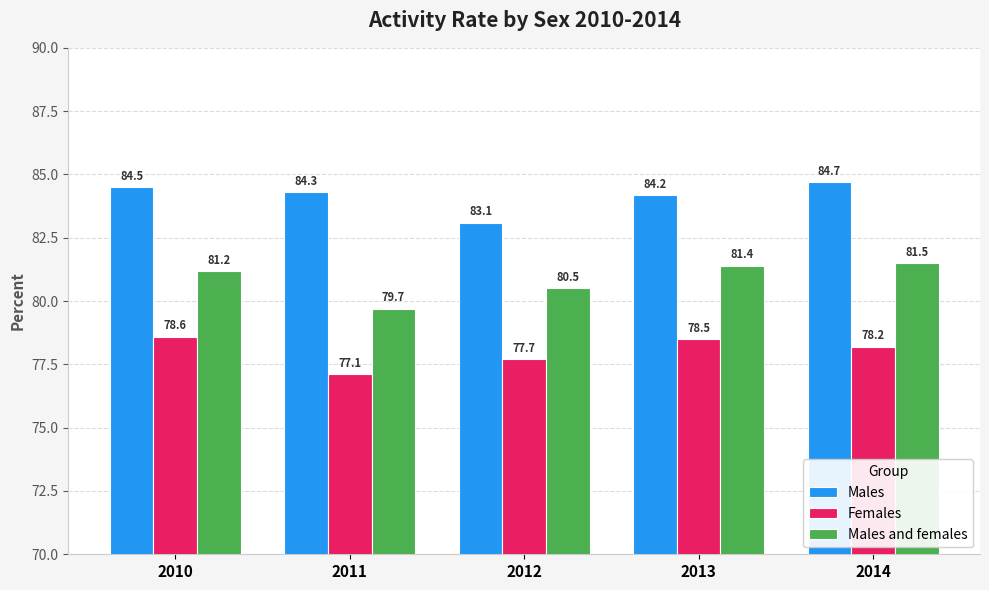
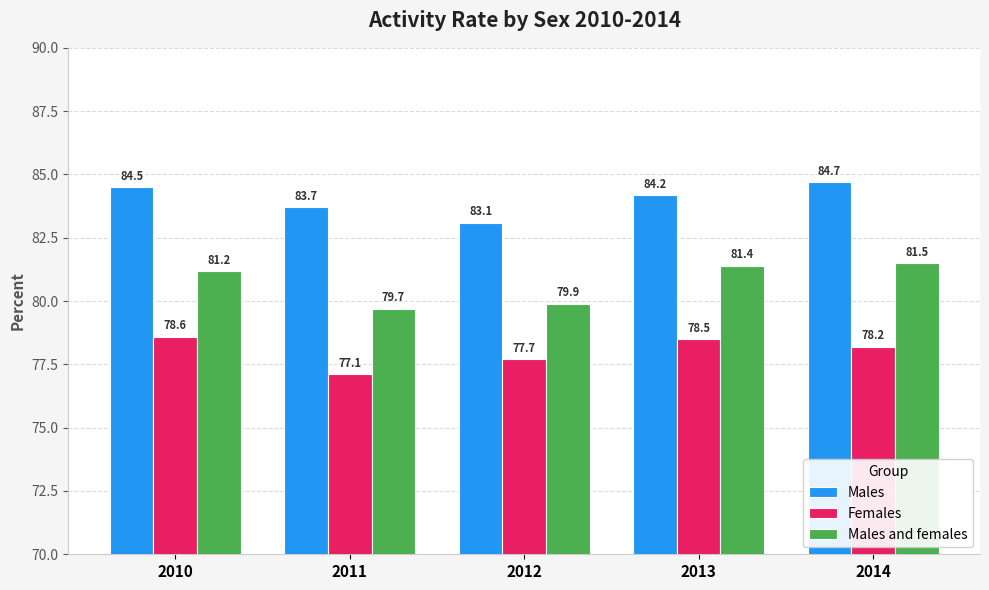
  {
    "Males": {
      "2010": 84.5,
-     "2011": 84.3,
+     "2011": 83.7,
      "2012": 83.1,
      "2013": 84.2,
      "2014": 84.7
    },
    "Females": {
      "2010": 78.6,
      "2011": 77.1,
      "2012": 77.7,
      "2013": 78.5,
      "2014": 78.2
    },
    "Males and females": {
      "2010": 81.2,
      "2011": 79.7,
-     "2012": 80.5,
+     "2012": 79.9,
      "2013": 81.4,
      "2014": 81.5
    }
  }
